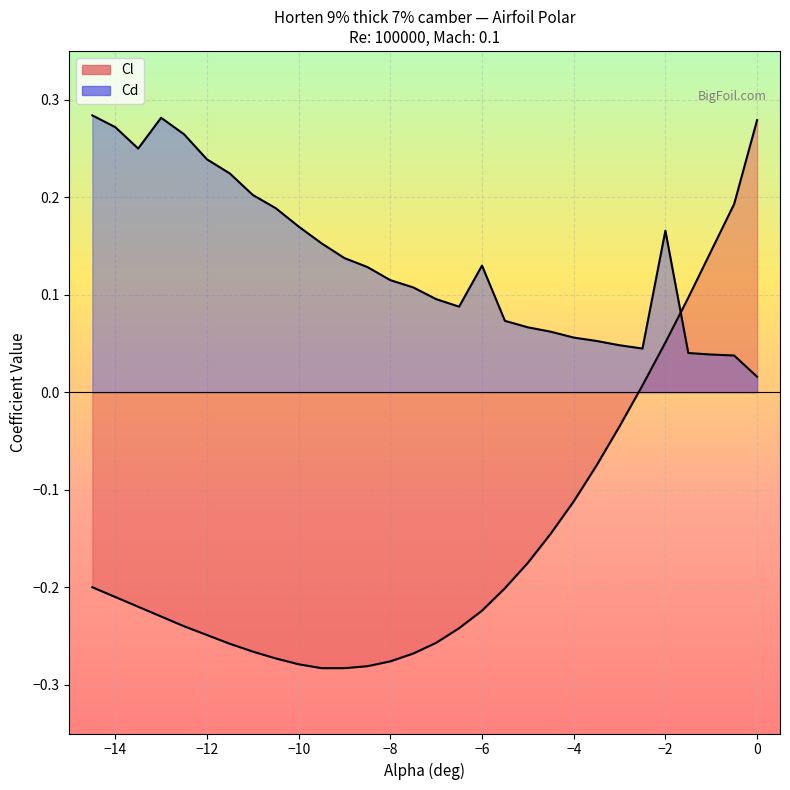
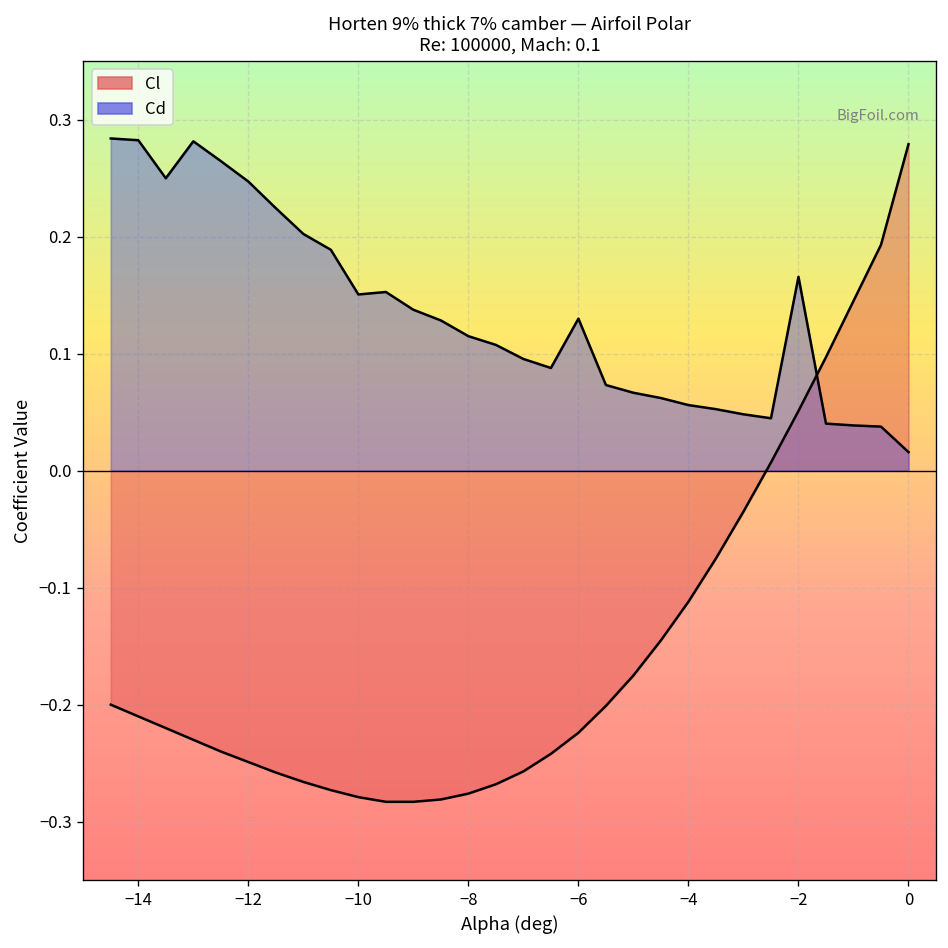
  {
    "Cd": {
-     "−14": 0.27,
-     "−12": 0.24,
-     "−10": 0.17,
+     "−14": 0.28,
+     "−12": 0.25,
+     "−10": 0.15,
      "−8": 0.11,
      "−6": 0.13,
      "−4": 0.06,
      "−2": 0.17,
      "0": 0.02
    }
  }
